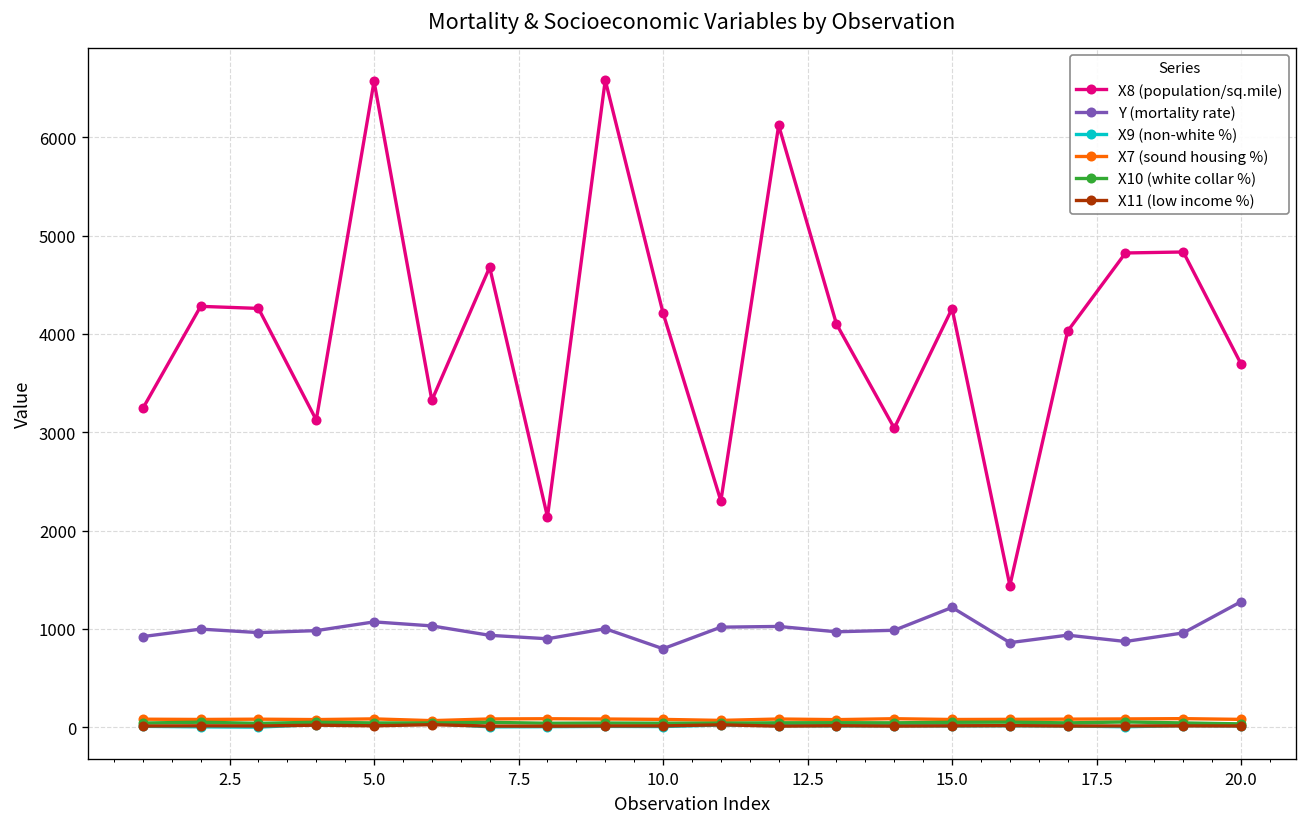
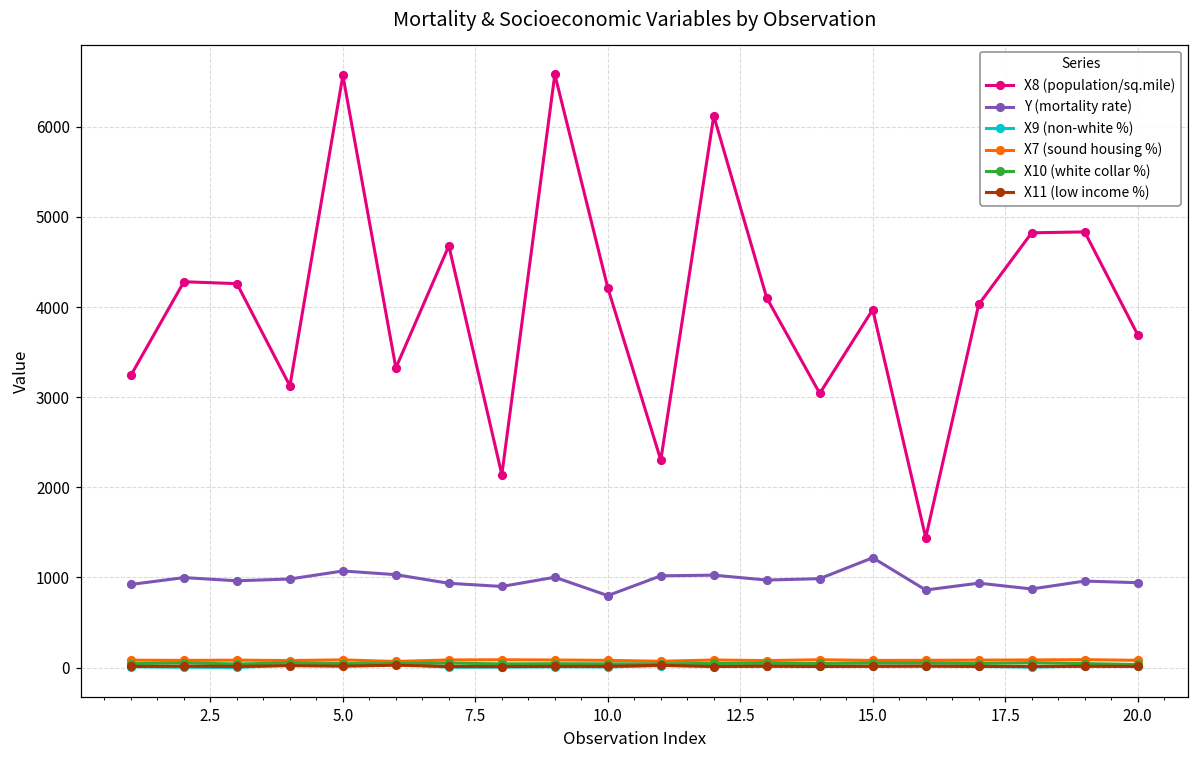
  {
    "X8 (population/sq.mile)": {
      "5.0": 6600,
      "10.0": 4200,
-     "15.0": 4300,
+     "15.0": 4000,
      "20.0": 3700
    },
    "Y (mortality rate)": {
      "5.0": 1100,
      "10.0": 800,
      "15.0": 1200,
-     "20.0": 1300
+     "20.0": 900
    },
    "X7 (sound housing %)": {
      "5.0": 100,
      "10.0": 100,
      "20.0": 100
    }
  }
